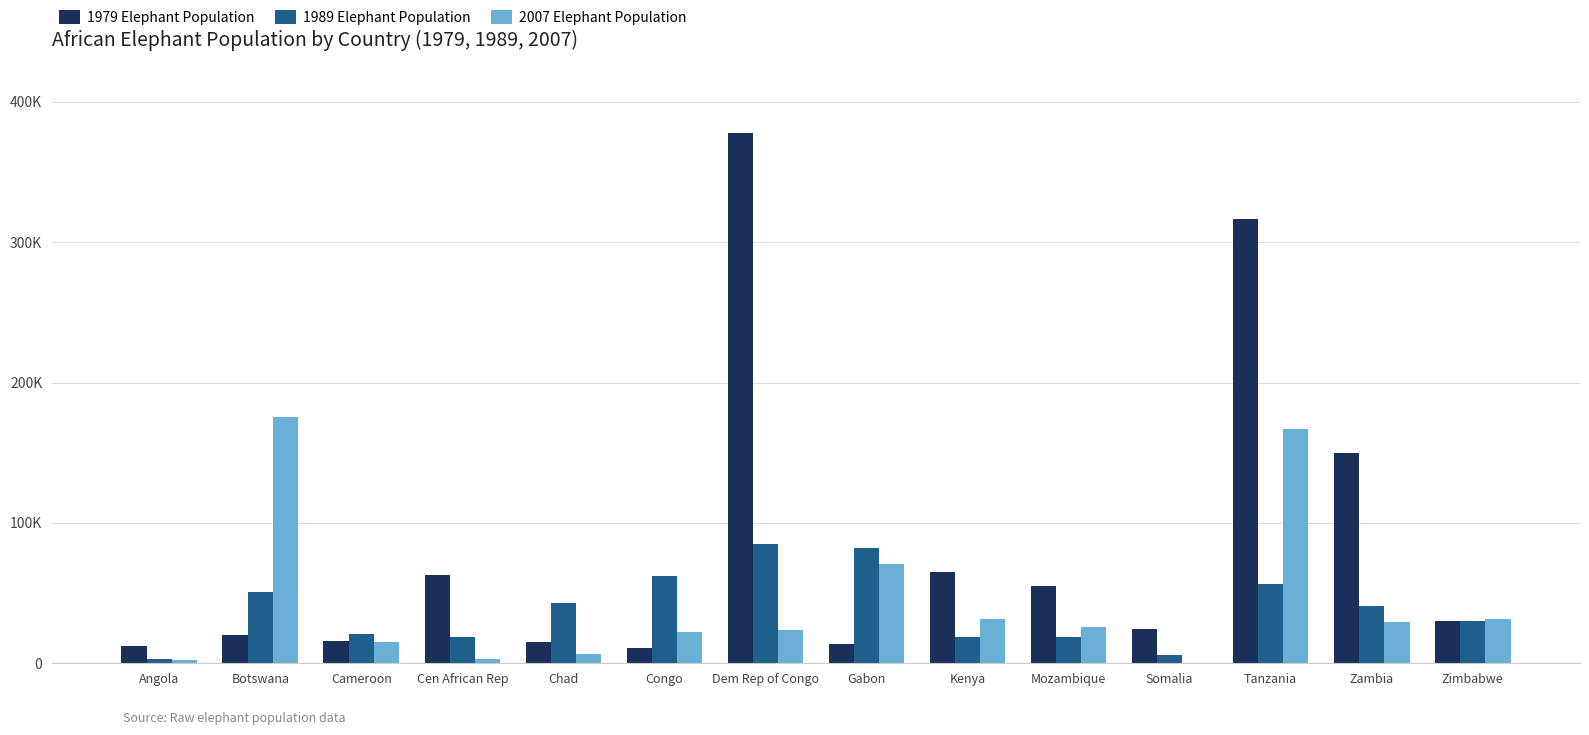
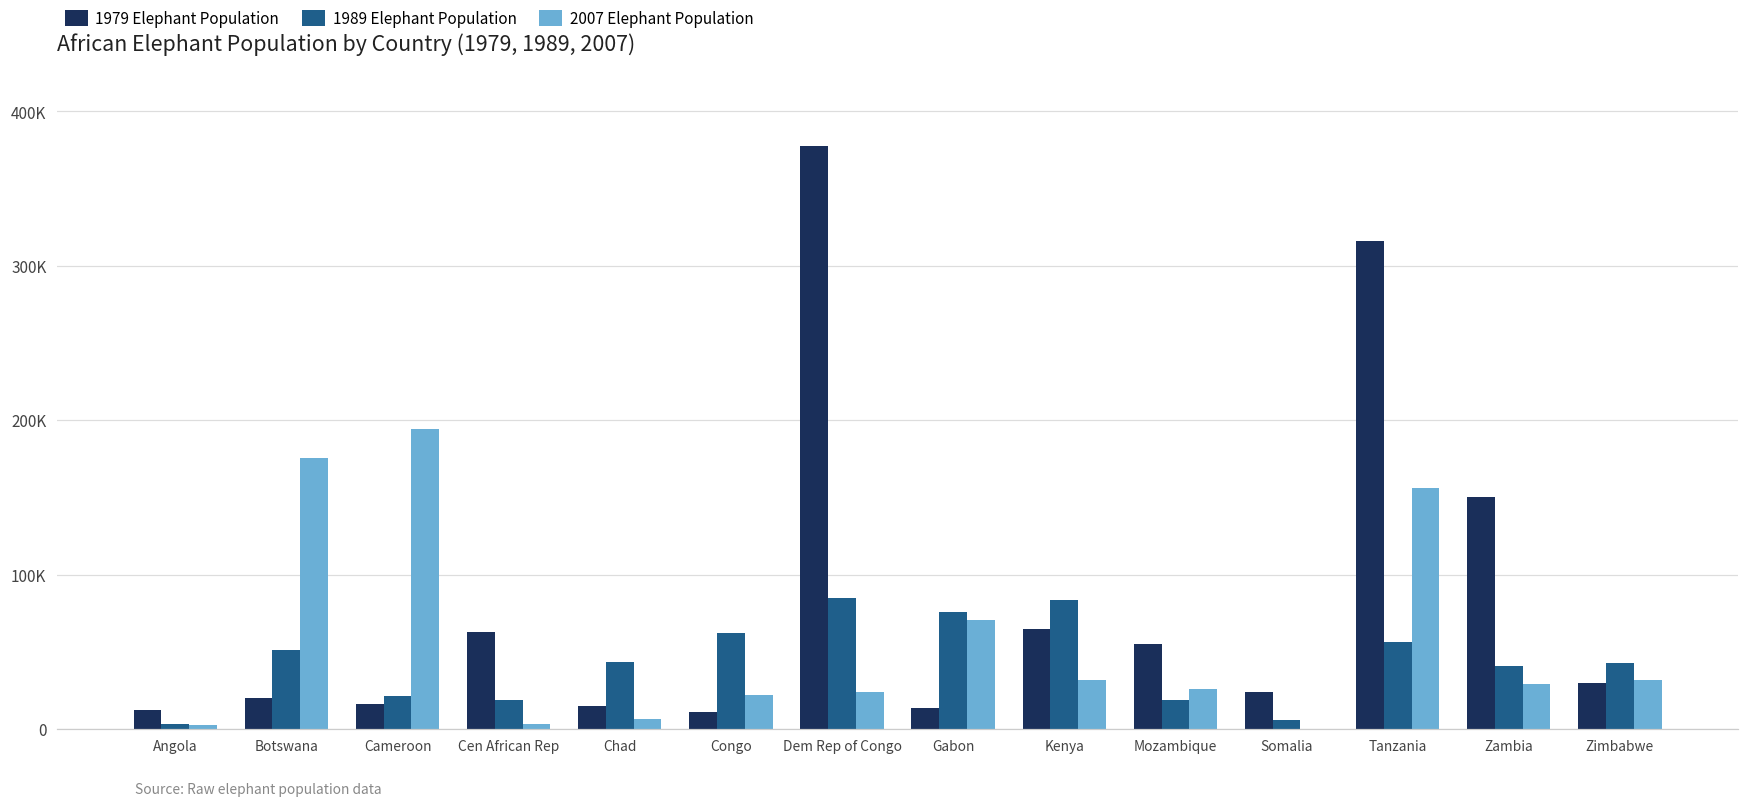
  {
    "1979 Elephant Population": {
      "Angola": 12000,
      "Botswana": 20000,
      "Cameroon": 16000,
      "Cen African Rep": 63000,
      "Chad": 15000,
      "Congo": 11000,
      "Dem Rep of Congo": 378000,
      "Gabon": 13000,
      "Kenya": 65000,
      "Mozambique": 55000,
      "Somalia": 24000,
      "Tanzania": 316000,
      "Zambia": 150000,
      "Zimbabwe": 30000
    },
    "1989 Elephant Population": {
      "Angola": 3000,
      "Botswana": 51000,
      "Cameroon": 21000,
      "Cen African Rep": 19000,
      "Chad": 43000,
      "Congo": 62000,
      "Dem Rep of Congo": 85000,
-     "Gabon": 82000,
-     "Kenya": 19000,
+     "Gabon": 76000,
+     "Kenya": 84000,
      "Mozambique": 19000,
      "Somalia": 6000,
      "Tanzania": 57000,
      "Zambia": 41000,
-     "Zimbabwe": 30000
+     "Zimbabwe": 43000
    },
    "2007 Elephant Population": {
      "Angola": 3000,
      "Botswana": 175000,
-     "Cameroon": 15000,
+     "Cameroon": 194000,
      "Cen African Rep": 3000,
      "Chad": 6000,
      "Congo": 22000,
      "Dem Rep of Congo": 24000,
      "Gabon": 71000,
      "Kenya": 32000,
      "Mozambique": 26000,
-     "Tanzania": 167000,
+     "Tanzania": 156000,
      "Zambia": 29000,
      "Zimbabwe": 32000
    }
  }
